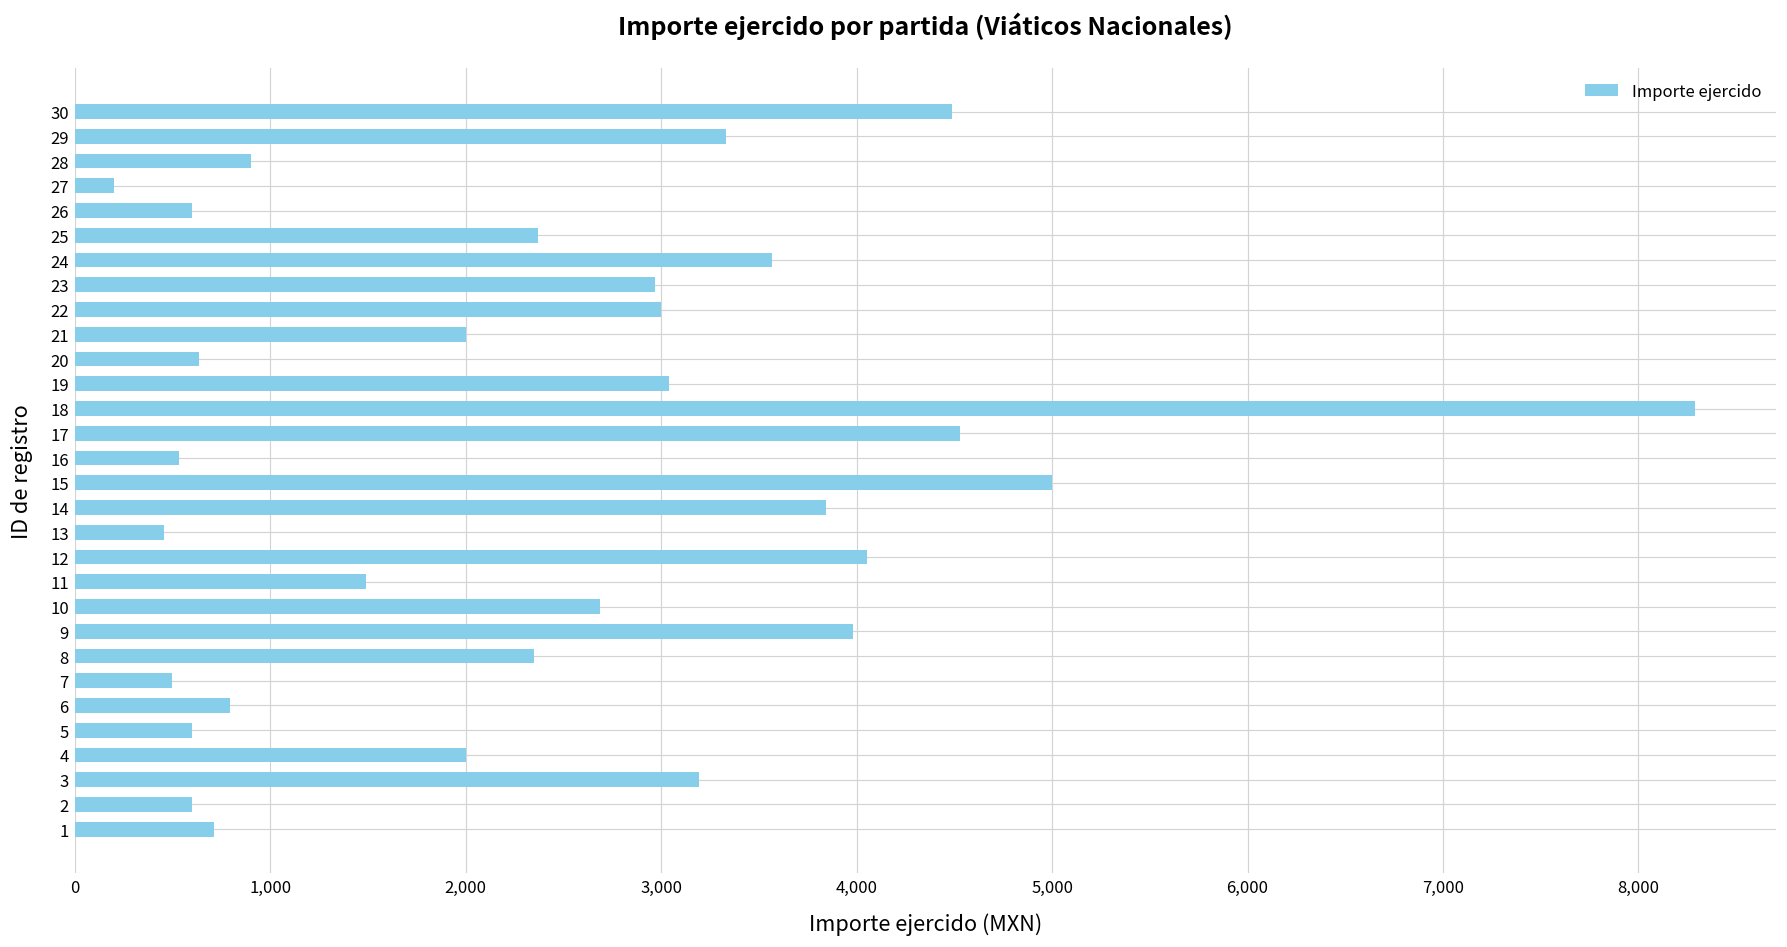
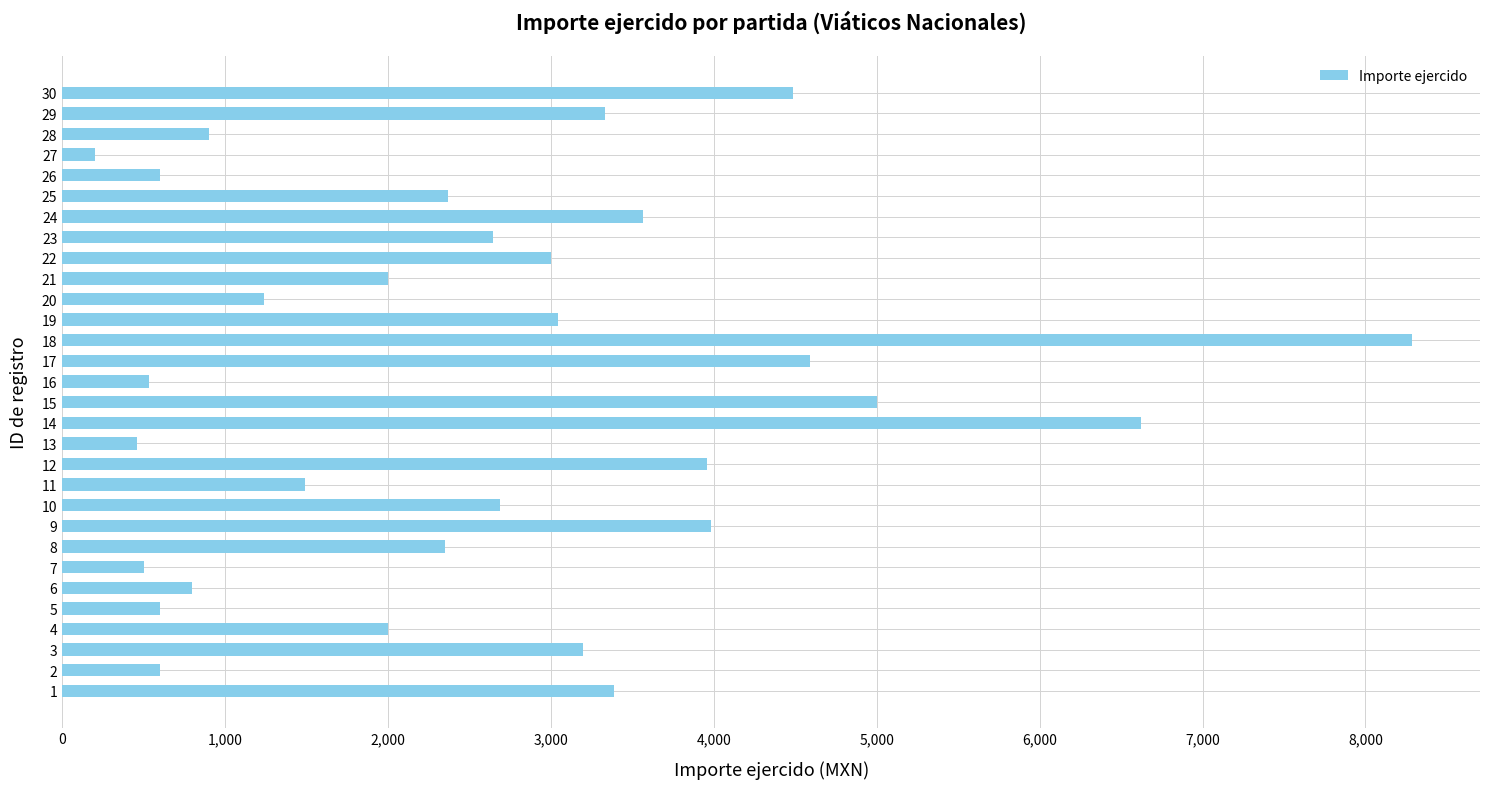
  {
    "30": "4,490",
    "29": "3,330",
    "28": "900",
    "27": "200",
    "26": "600",
    "25": "2,370",
    "24": "3,570",
-   "23": "2,970",
+   "23": "2,650",
    "22": "3,000",
    "21": "2,000",
-   "20": "630",
+   "20": "1,240",
    "19": "3,040",
    "18": "8,290",
-   "17": "4,530",
+   "17": "4,590",
    "16": "540",
    "15": "5,000",
-   "14": "3,840",
+   "14": "6,620",
    "13": "460",
-   "12": "4,050",
+   "12": "3,960",
    "11": "1,490",
    "10": "2,690",
    "9": "3,980",
    "8": "2,350",
    "7": "500",
    "6": "790",
    "5": "600",
    "4": "2,000",
    "3": "3,200",
    "2": "600",
-   "1": "710"
+   "1": "3,390"
  }
